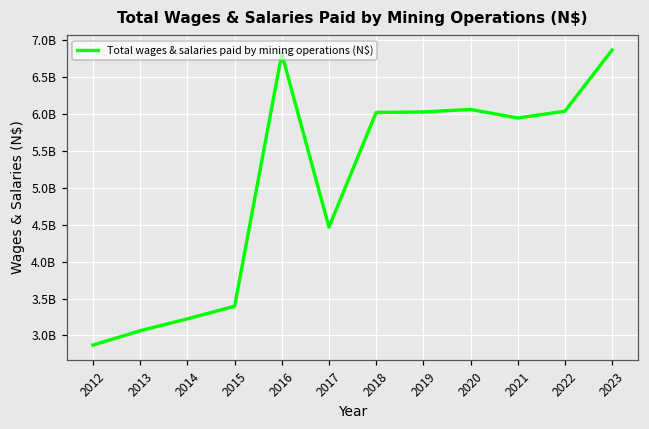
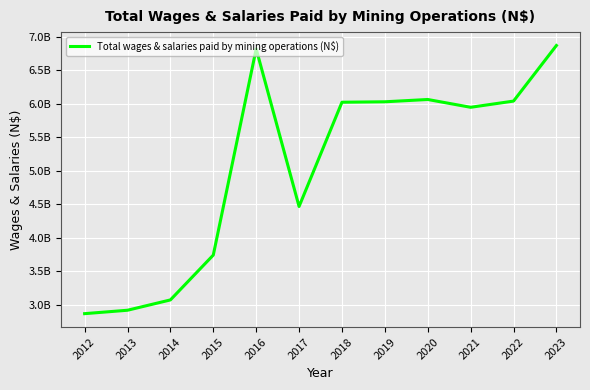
  {
    "2012": 2900000000,
-   "2013": 3100000000,
-   "2014": 3200000000,
-   "2015": 3400000000,
+   "2013": 2900000000,
+   "2014": 3100000000,
+   "2015": 3700000000,
    "2017": 4500000000,
    "2018": 6000000000,
    "2019": 6000000000,
    "2020": 6100000000,
    "2021": 5900000000,
    "2022": 6000000000,
    "2023": 6900000000
  }
